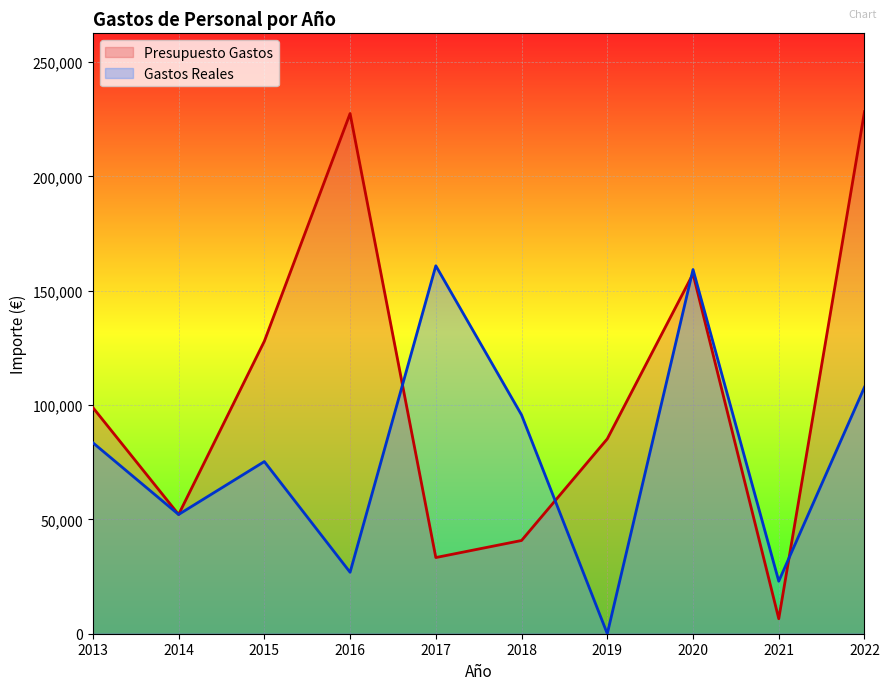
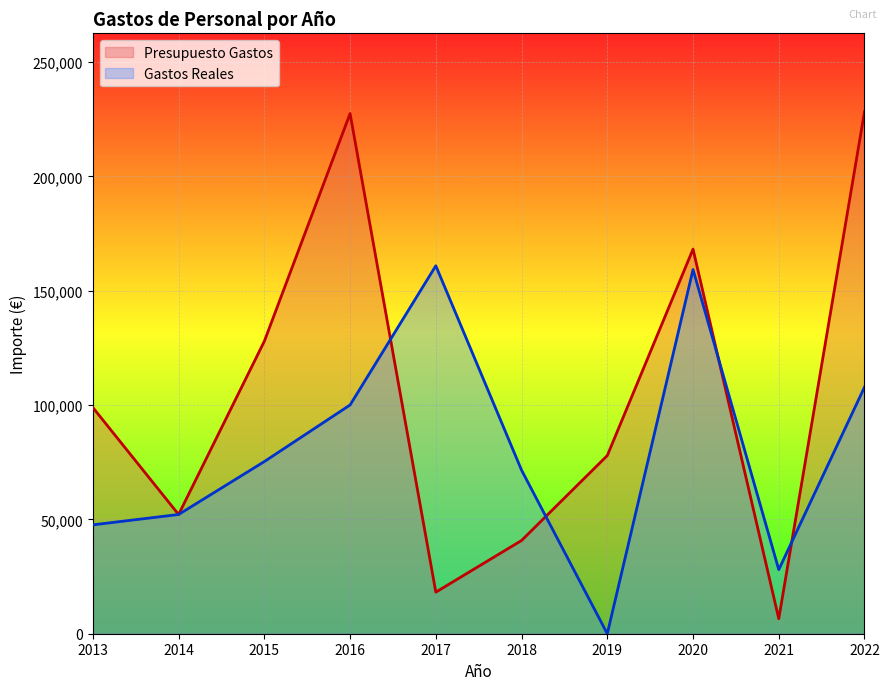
  {
    "Presupuesto Gastos": {
      "2013": "99,000",
      "2015": "128,000",
      "2016": "228,000",
-     "2017": "33,000",
+     "2017": "18,000",
      "2018": "41,000",
-     "2019": "85,000",
-     "2020": "157,000",
+     "2019": "78,000",
+     "2020": "168,000",
      "2021": "7,000",
      "2022": "228,000"
    },
    "Gastos Reales": {
-     "2013": "84,000",
+     "2013": "48,000",
      "2015": "75,000",
-     "2016": "27,000",
+     "2016": "100,000",
      "2017": "161,000",
-     "2018": "96,000",
+     "2018": "72,000",
      "2019": "0",
      "2020": "159,000",
-     "2021": "23,000",
+     "2021": "28,000",
      "2022": "108,000"
    }
  }
